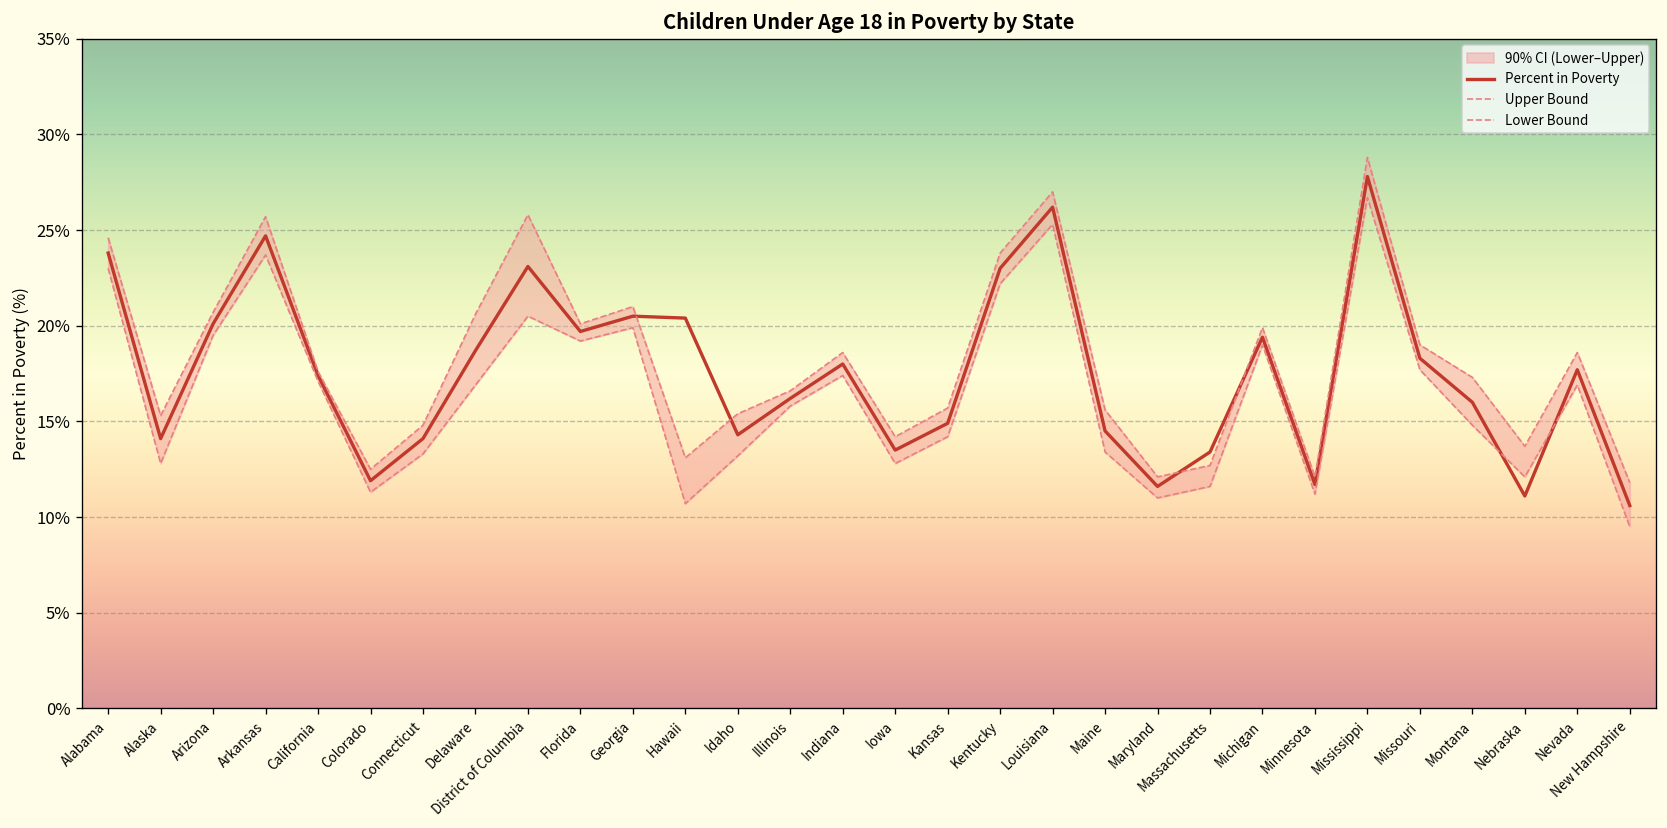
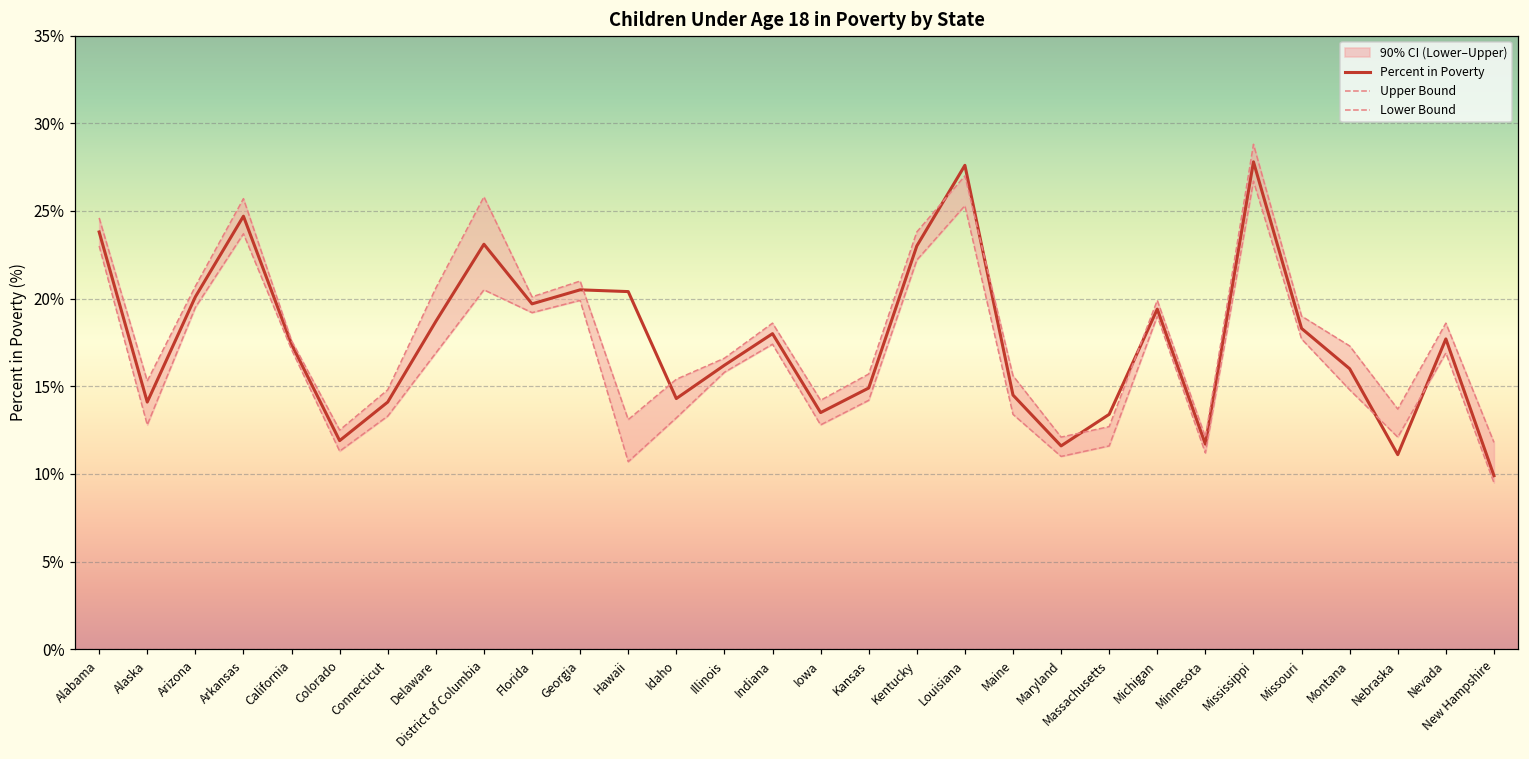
  {
    "Percent in Poverty": {
      "Alabama": "23.8%",
      "Alaska": "14.1%",
      "Arizona": "20.1%",
      "Arkansas": "24.7%",
      "California": "17.4%",
      "Colorado": "11.9%",
      "Connecticut": "14.1%",
      "Delaware": "18.7%",
      "District of Columbia": "23.1%",
      "Florida": "19.7%",
      "Georgia": "20.5%",
      "Hawaii": "20.4%",
      "Idaho": "14.3%",
      "Illinois": "16.2%",
      "Indiana": "18.0%",
      "Iowa": "13.5%",
      "Kansas": "14.9%",
      "Kentucky": "23.0%",
-     "Louisiana": "26.2%",
+     "Louisiana": "27.6%",
      "Maine": "14.5%",
      "Maryland": "11.6%",
      "Massachusetts": "13.4%",
      "Michigan": "19.4%",
      "Minnesota": "11.7%",
      "Mississippi": "27.8%",
      "Missouri": "18.3%",
      "Montana": "16.0%",
      "Nebraska": "11.1%",
      "Nevada": "17.7%",
-     "New Hampshire": "10.6%"
+     "New Hampshire": "9.9%"
    }
  }
